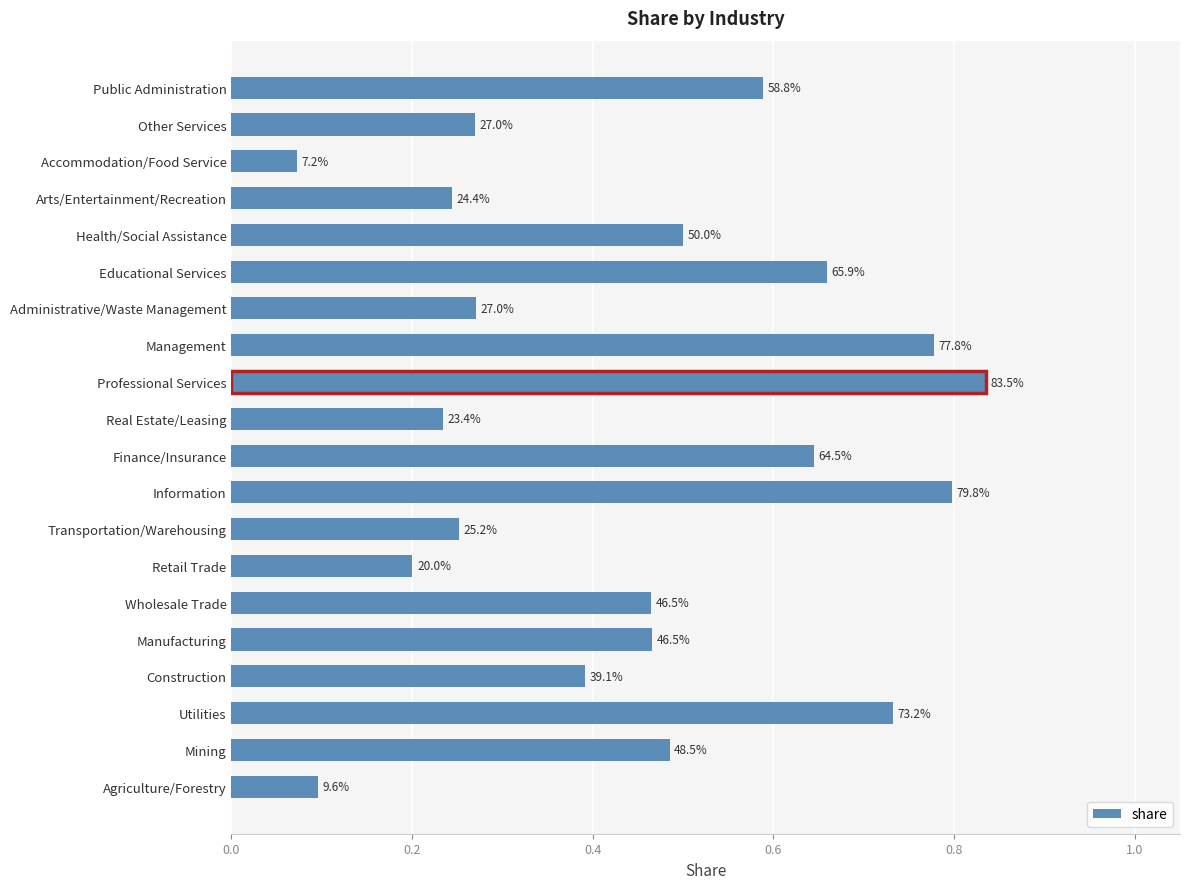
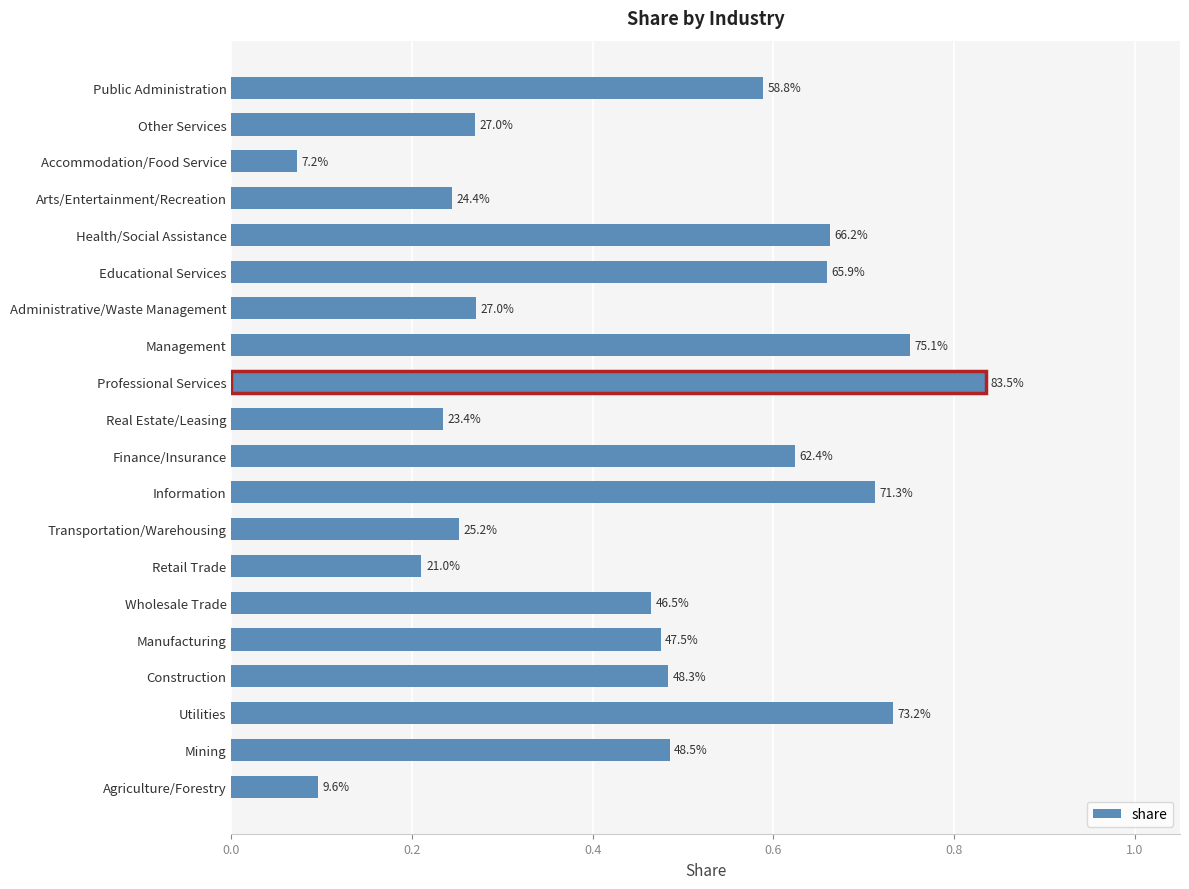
  {
    "Public Administration": "58.8%",
    "Other Services": "27.0%",
    "Accommodation/Food Service": "7.2%",
    "Arts/Entertainment/Recreation": "24.4%",
-   "Health/Social Assistance": "50.0%",
+   "Health/Social Assistance": "66.2%",
    "Educational Services": "65.9%",
    "Administrative/Waste Management": "27.0%",
-   "Management": "77.8%",
+   "Management": "75.1%",
    "Professional Services": "83.5%",
    "Real Estate/Leasing": "23.4%",
-   "Finance/Insurance": "64.5%",
-   "Information": "79.8%",
+   "Finance/Insurance": "62.4%",
+   "Information": "71.3%",
    "Transportation/Warehousing": "25.2%",
-   "Retail Trade": "20.0%",
+   "Retail Trade": "21.0%",
    "Wholesale Trade": "46.5%",
-   "Manufacturing": "46.5%",
-   "Construction": "39.1%",
+   "Manufacturing": "47.5%",
+   "Construction": "48.3%",
    "Utilities": "73.2%",
    "Mining": "48.5%",
    "Agriculture/Forestry": "9.6%"
  }
